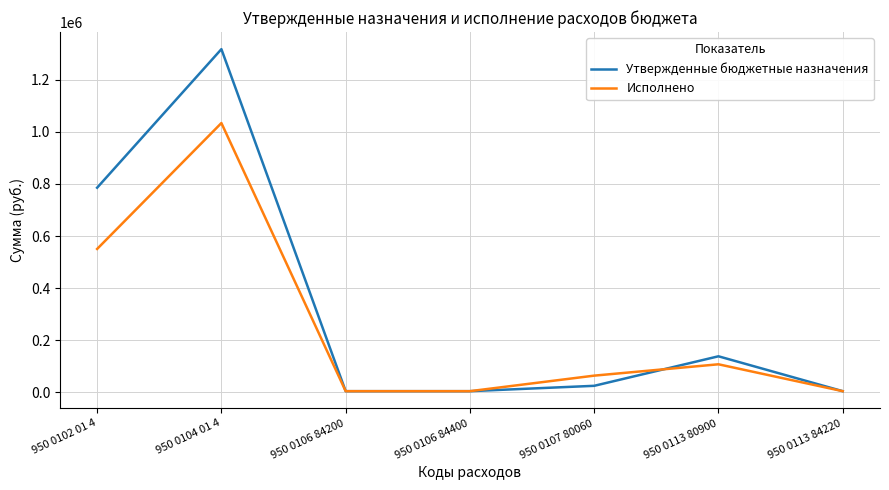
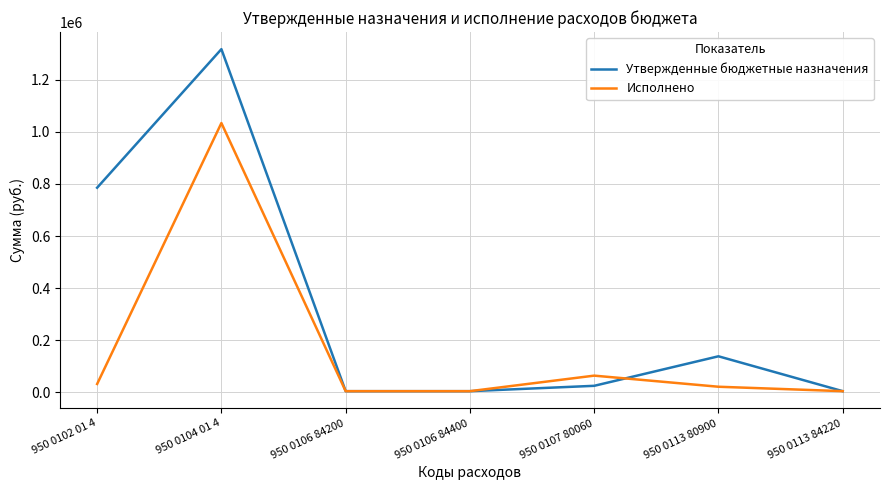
  {
    "Утвержденные бюджетные назначения": {
      "950 0102 01 4": 790000,
      "950 0104 01 4": 1320000,
      "950 0107 80060": 30000,
      "950 0113 80900": 140000
    },
    "Исполнено": {
-     "950 0102 01 4": 550000,
+     "950 0102 01 4": 30000,
      "950 0104 01 4": 1030000,
      "950 0107 80060": 60000,
-     "950 0113 80900": 110000
+     "950 0113 80900": 20000
    }
  }
